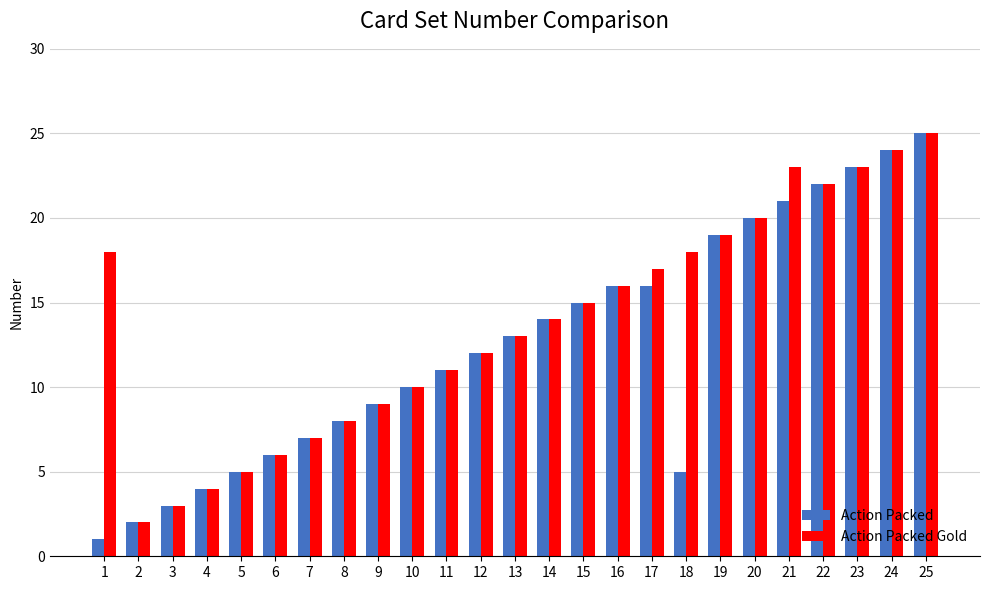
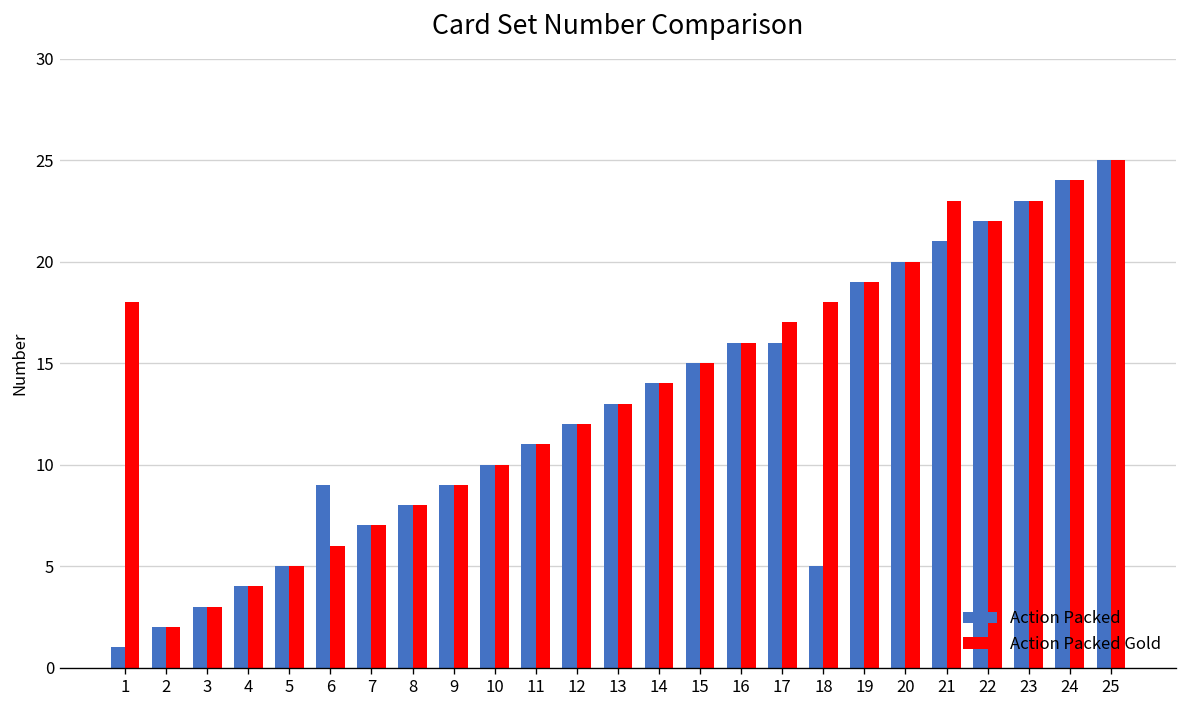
  {
    "Action Packed": {
      "1": 1,
      "2": 2,
      "3": 3,
      "4": 4,
      "5": 5,
-     "6": 6,
+     "6": 9,
      "7": 7,
      "8": 8,
      "9": 9,
      "10": 10,
      "11": 11,
      "12": 12,
      "13": 13,
      "14": 14,
      "15": 15,
      "16": 16,
      "17": 16,
      "18": 5,
      "19": 19,
      "20": 20,
      "21": 21,
      "22": 22,
      "23": 23,
      "24": 24,
      "25": 25
    },
    "Action Packed Gold": {
      "1": 18,
      "2": 2,
      "3": 3,
      "4": 4,
      "5": 5,
      "6": 6,
      "7": 7,
      "8": 8,
      "9": 9,
      "10": 10,
      "11": 11,
      "12": 12,
      "13": 13,
      "14": 14,
      "15": 15,
      "16": 16,
      "17": 17,
      "18": 18,
      "19": 19,
      "20": 20,
      "21": 23,
      "22": 22,
      "23": 23,
      "24": 24,
      "25": 25
    }
  }
